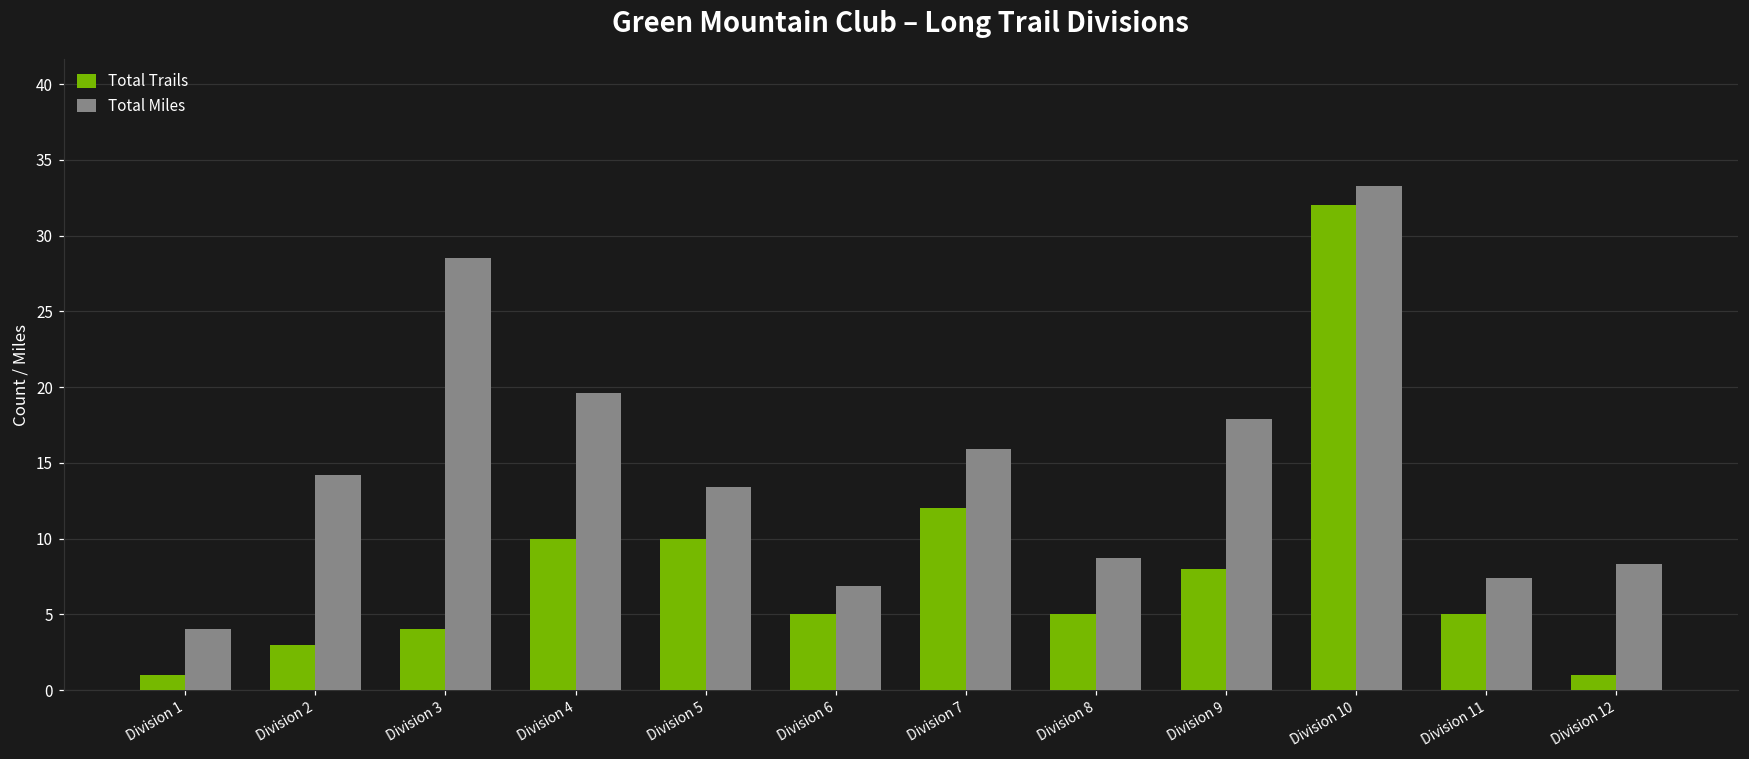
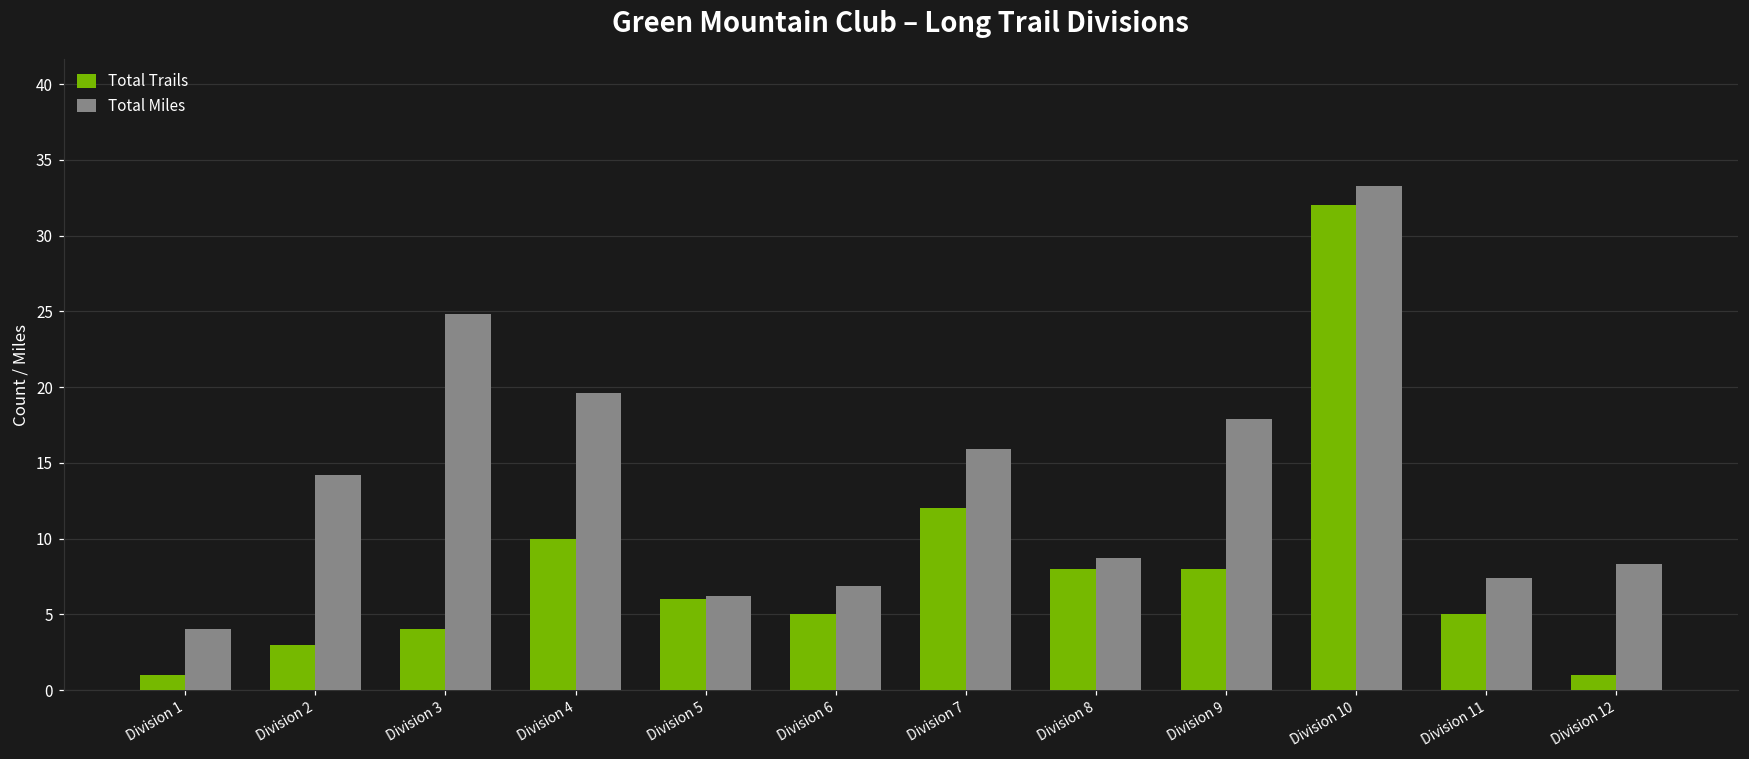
  {
    "Total Trails": {
      "Division 1": 1,
      "Division 2": 3,
      "Division 3": 4,
      "Division 4": 10,
-     "Division 5": 10,
+     "Division 5": 6,
      "Division 6": 5,
      "Division 7": 12,
-     "Division 8": 5,
+     "Division 8": 8,
      "Division 9": 8,
      "Division 10": 32,
      "Division 11": 5,
      "Division 12": 1
    },
    "Total Miles": {
      "Division 1": 4.0,
      "Division 2": 14.2,
-     "Division 3": 28.5,
+     "Division 3": 24.8,
      "Division 4": 19.6,
-     "Division 5": 13.4,
+     "Division 5": 6.2,
      "Division 6": 6.9,
      "Division 7": 15.9,
      "Division 8": 8.7,
      "Division 9": 17.9,
      "Division 10": 33.3,
      "Division 11": 7.4,
      "Division 12": 8.3
    }
  }
